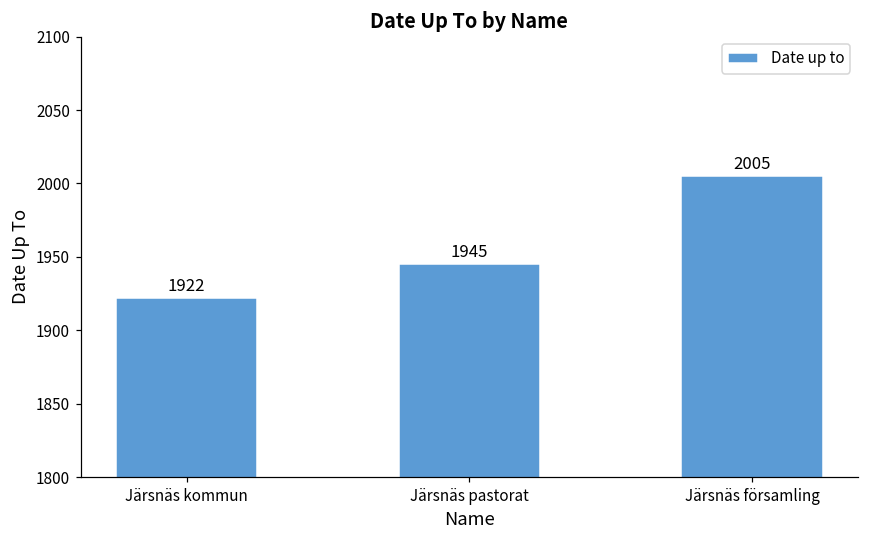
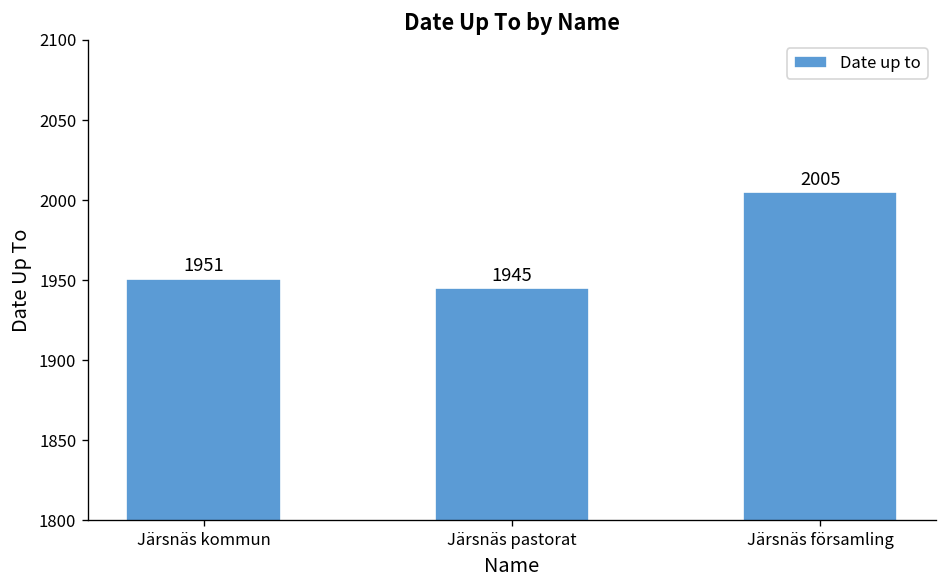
  {
-   "Järsnäs kommun": 1922,
+   "Järsnäs kommun": 1951,
    "Järsnäs pastorat": 1945,
    "Järsnäs församling": 2005
  }
